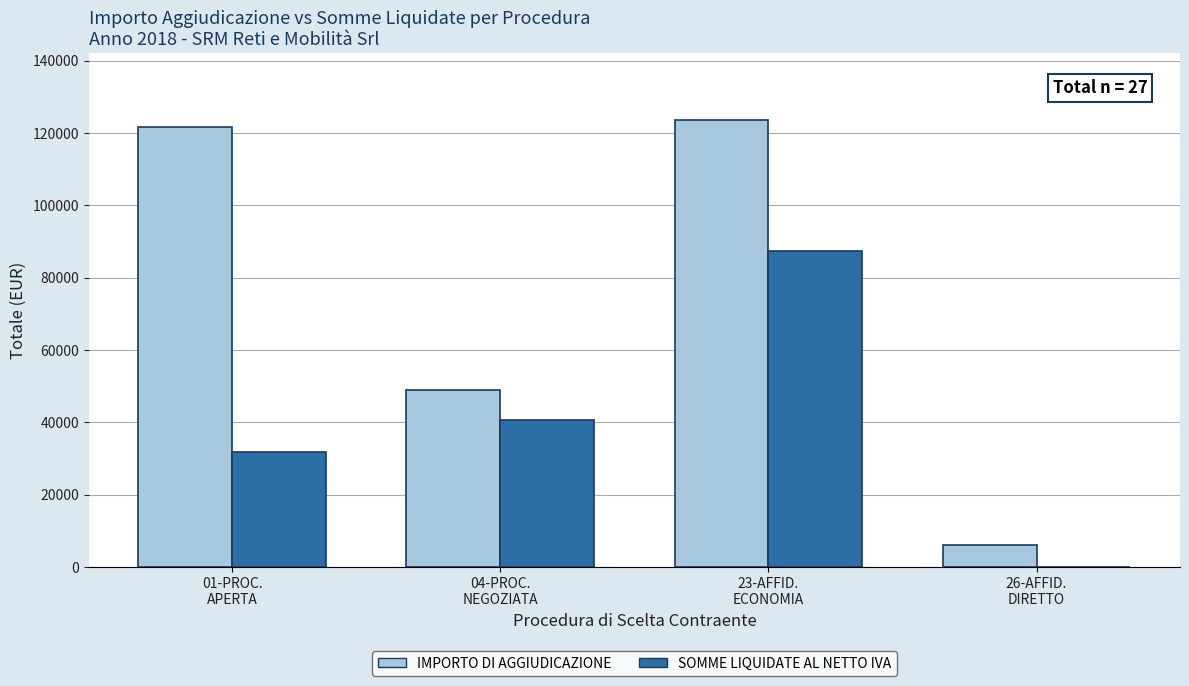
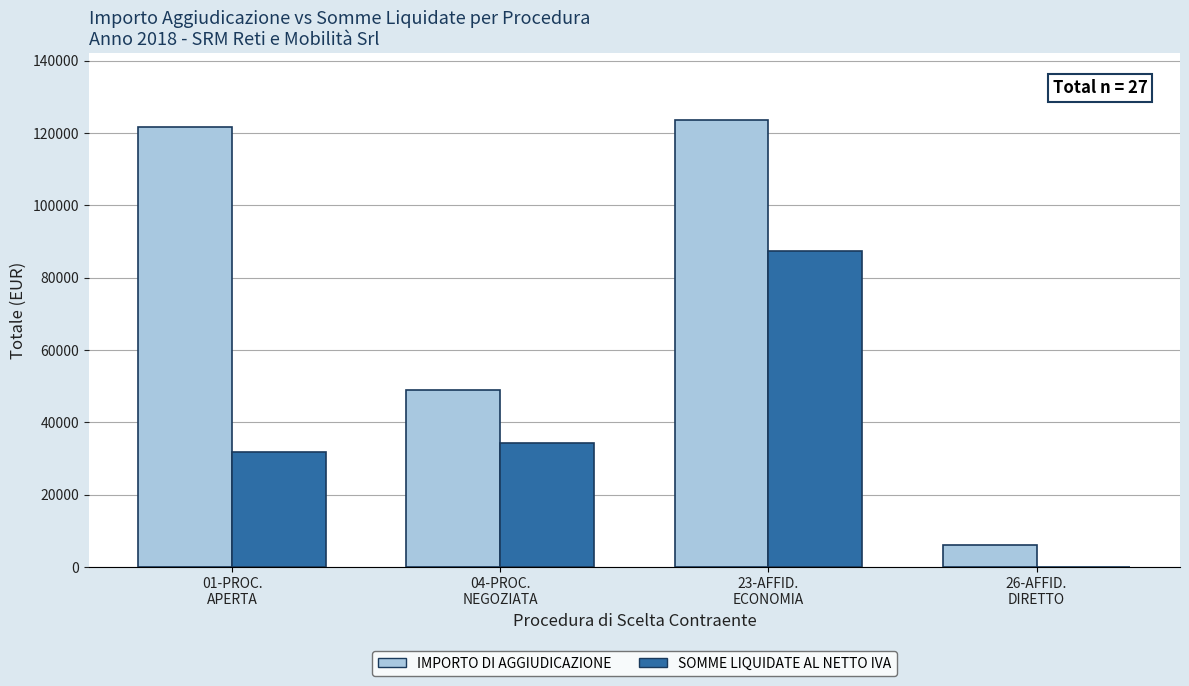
  {
    "IMPORTO DI AGGIUDICAZIONE": {
      "01-PROC. APERTA": 122000,
      "04-PROC. NEGOZIATA": 49000,
      "23-AFFID. ECONOMIA": 124000,
      "26-AFFID. DIRETTO": 6000
    },
    "SOMME LIQUIDATE AL NETTO IVA": {
      "01-PROC. APERTA": 32000,
-     "04-PROC. NEGOZIATA": 41000,
+     "04-PROC. NEGOZIATA": 34000,
      "23-AFFID. ECONOMIA": 87000,
      "26-AFFID. DIRETTO": 0
    }
  }
